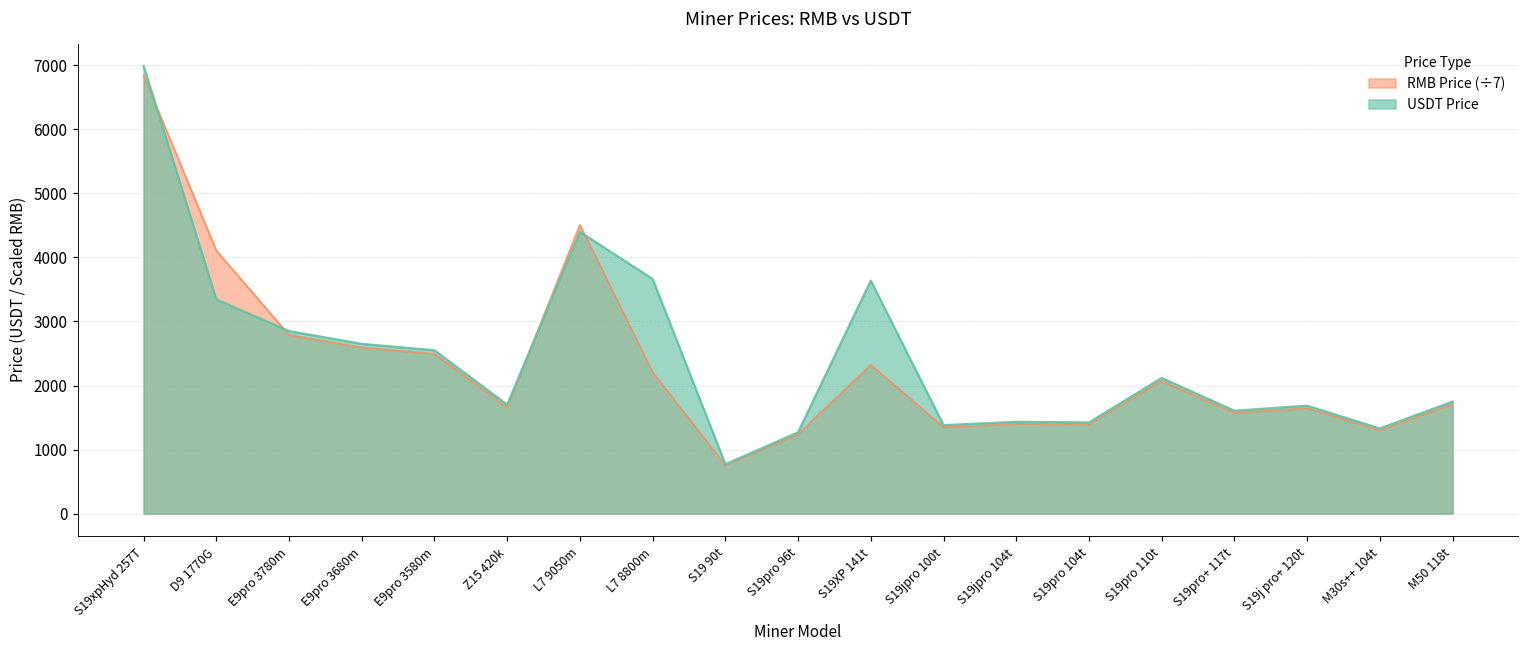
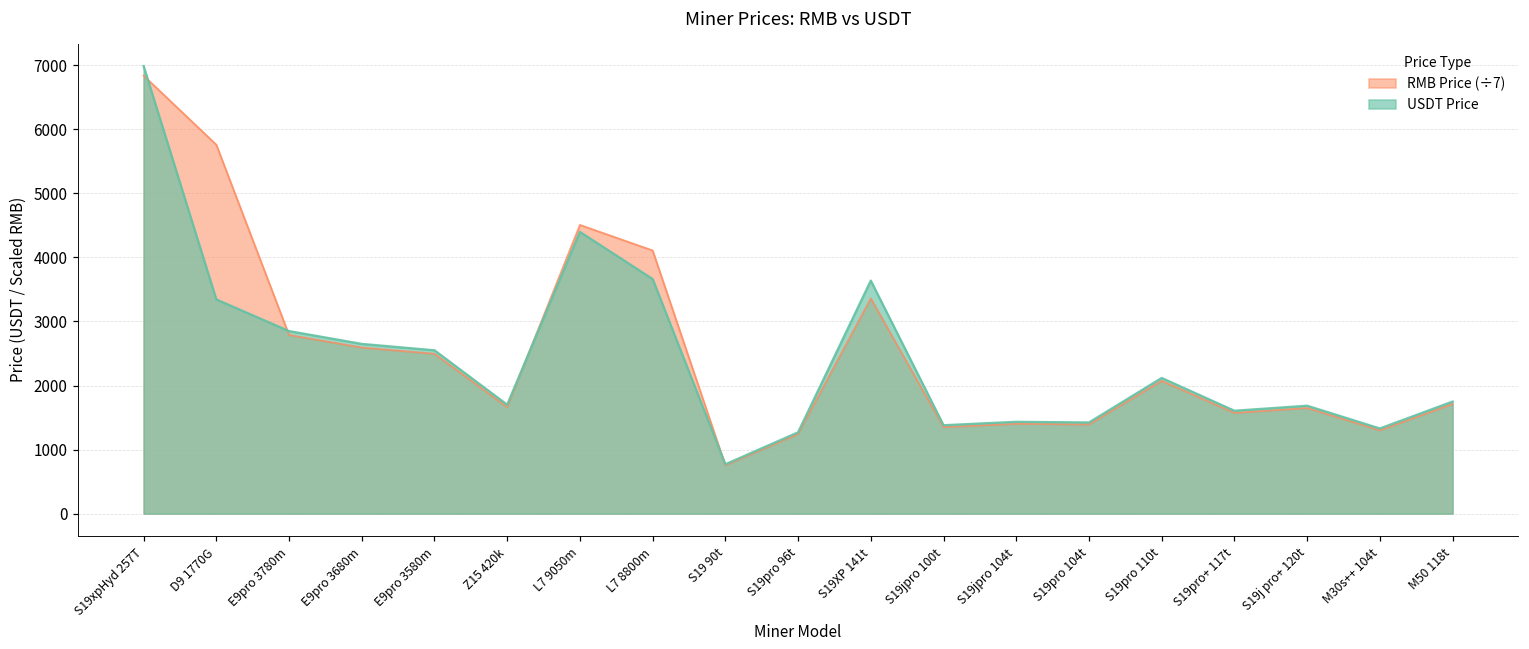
  {
    "RMB Price (÷7)": {
      "S19xpHyd 257T": 6800,
-     "D9 1770G": 4100,
+     "D9 1770G": 5800,
      "E9pro 3780m": 2800,
      "E9pro 3680m": 2600,
      "E9pro 3580m": 2500,
      "L7 9050m": 4500,
-     "L7 8800m": 2200,
-     "S19XP 141t": 2300,
+     "L7 8800m": 4100,
+     "S19XP 141t": 3400,
      "S19pro 110t": 2100
    },
    "USDT Price": {
      "S19xpHyd 257T": 7000,
      "D9 1770G": 3300,
      "E9pro 3780m": 2900,
      "E9pro 3680m": 2700,
      "E9pro 3580m": 2600,
      "L7 9050m": 4400,
      "L7 8800m": 3700,
      "S19XP 141t": 3600,
      "S19pro 110t": 2100
    }
  }
